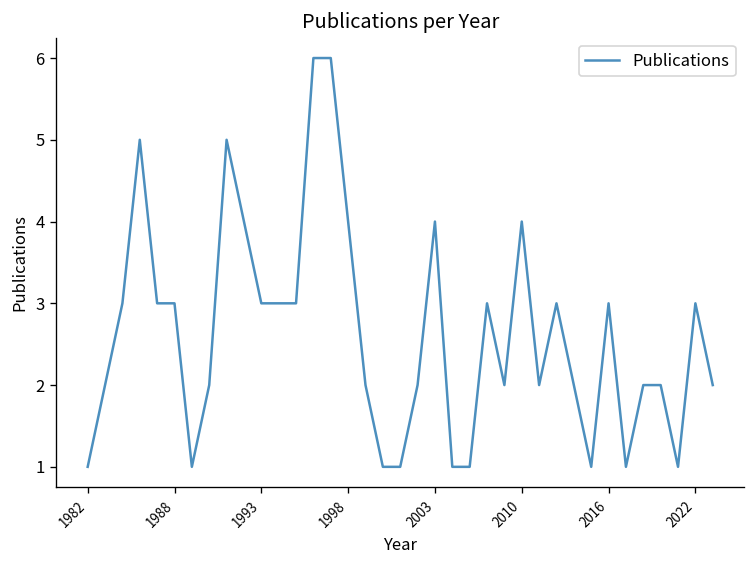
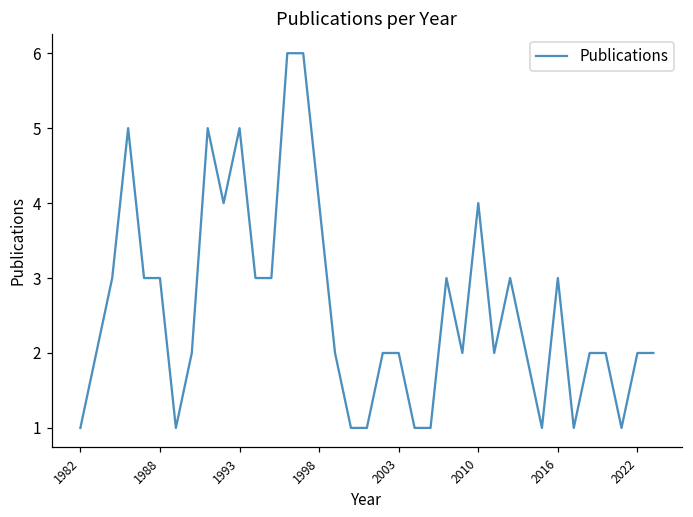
  {
    "1982": 1,
    "1988": 3,
-   "1993": 3,
+   "1993": 5,
    "1998": 4,
-   "2003": 4,
+   "2003": 2,
    "2010": 4,
    "2016": 3,
-   "2022": 3
+   "2022": 2
  }
